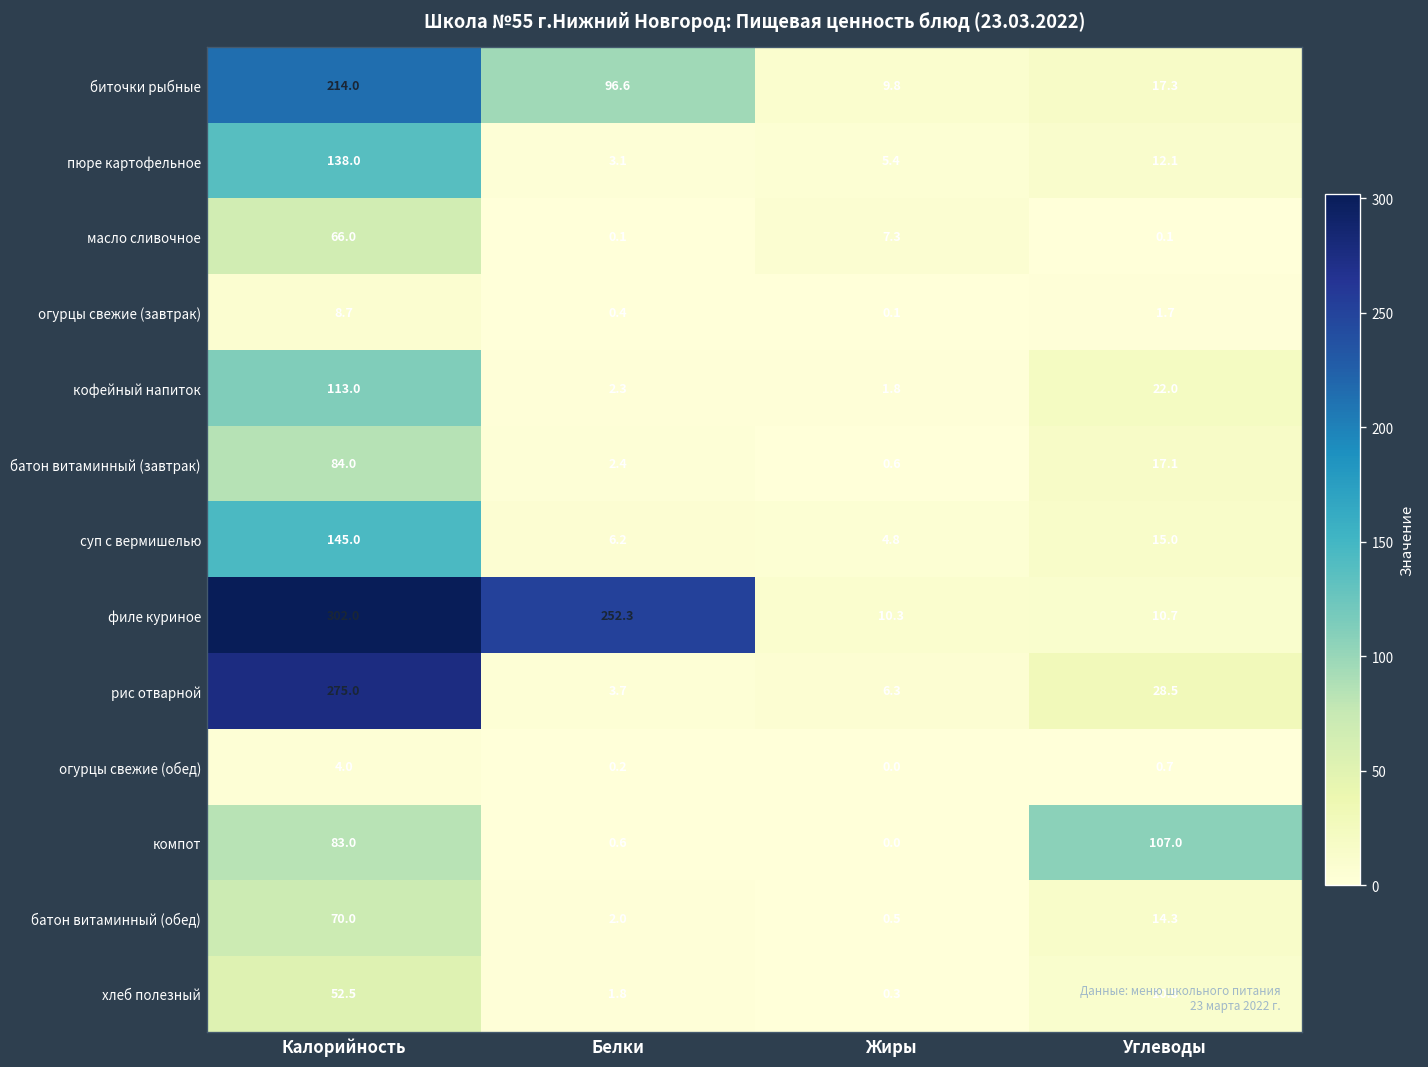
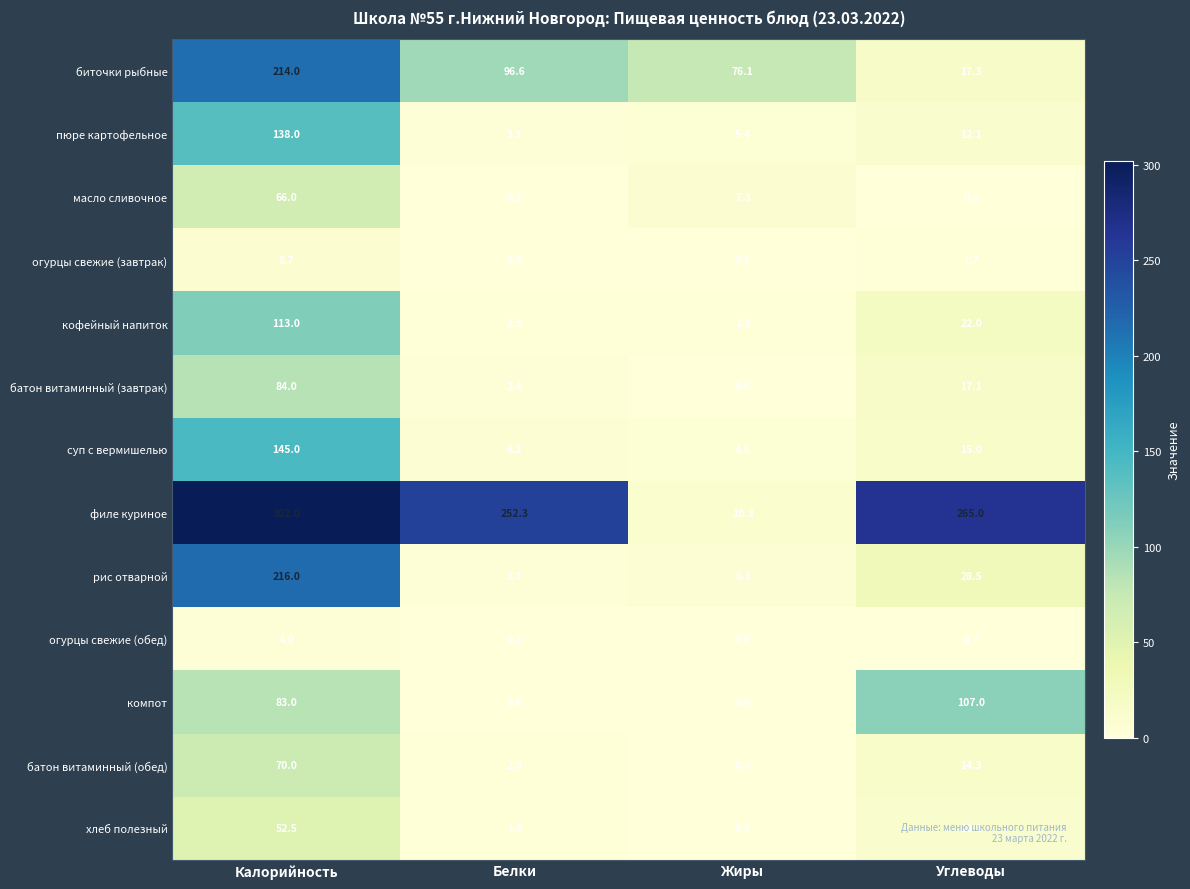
  {
    "биточки рыбные": {
      "Калорийность": 214.0,
      "Белки": 96.6,
-     "Жиры": 9.8,
+     "Жиры": 76.1,
      "Углеводы": 17.3
    },
    "пюре картофельное": {
      "Калорийность": 138.0,
      "Углеводы": 12.1
    },
    "масло сливочное": {
      "Калорийность": 66.0
    },
    "кофейный напиток": {
      "Калорийность": 113.0,
      "Углеводы": 22.0
    },
    "батон витаминный (завтрак)": {
      "Калорийность": 84.0,
      "Углеводы": 17.1
    },
    "суп с вермишелью": {
      "Калорийность": 145.0,
      "Углеводы": 15.0
    },
    "филе куриное": {
      "Белки": 252.3,
      "Жиры": 10.3,
-     "Углеводы": 10.7
+     "Углеводы": 265.0
    },
    "рис отварной": {
-     "Калорийность": 275.0,
+     "Калорийность": 216.0,
      "Углеводы": 28.5
    },
    "компот": {
      "Калорийность": 83.0,
      "Углеводы": 107.0
    },
    "батон витаминный (обед)": {
      "Калорийность": 70.0,
      "Углеводы": 14.3
    },
    "хлеб полезный": {
      "Калорийность": 52.5
    }
  }
